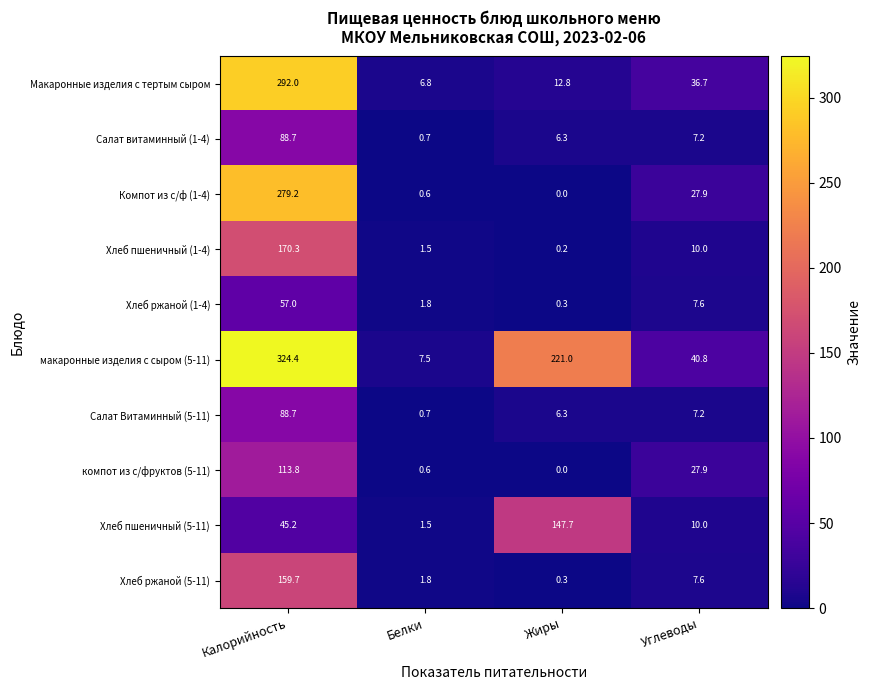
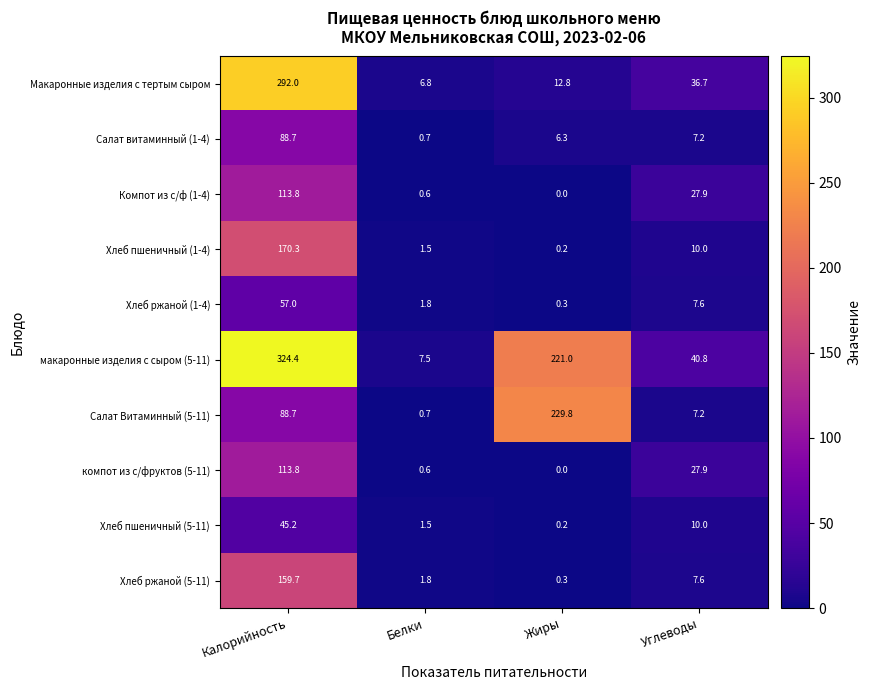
  {
    "Макаронные изделия с тертым сыром": {
      "Калорийность": 292.0,
      "Белки": 6.8,
      "Жиры": 12.8,
      "Углеводы": 36.7
    },
    "Салат витаминный (1-4)": {
      "Калорийность": 88.7,
      "Белки": 0.7,
      "Жиры": 6.3,
      "Углеводы": 7.2
    },
    "Компот из с/ф (1-4)": {
-     "Калорийность": 279.2,
+     "Калорийность": 113.8,
      "Белки": 0.6,
      "Жиры": 0.0,
      "Углеводы": 27.9
    },
    "Хлеб пшеничный (1-4)": {
      "Калорийность": 170.3,
      "Белки": 1.5,
      "Жиры": 0.2,
      "Углеводы": 10.0
    },
    "Хлеб ржаной (1-4)": {
      "Калорийность": 57.0,
      "Белки": 1.8,
      "Жиры": 0.3,
      "Углеводы": 7.6
    },
    "макаронные изделия с сыром (5-11)": {
      "Калорийность": 324.4,
      "Белки": 7.5,
      "Жиры": 221.0,
      "Углеводы": 40.8
    },
    "Салат Витаминный (5-11)": {
      "Калорийность": 88.7,
      "Белки": 0.7,
-     "Жиры": 6.3,
+     "Жиры": 229.8,
      "Углеводы": 7.2
    },
    "компот из с/фруктов (5-11)": {
      "Калорийность": 113.8,
      "Белки": 0.6,
      "Жиры": 0.0,
      "Углеводы": 27.9
    },
    "Хлеб пшеничный (5-11)": {
      "Калорийность": 45.2,
      "Белки": 1.5,
-     "Жиры": 147.7,
+     "Жиры": 0.2,
      "Углеводы": 10.0
    },
    "Хлеб ржаной (5-11)": {
      "Калорийность": 159.7,
      "Белки": 1.8,
      "Жиры": 0.3,
      "Углеводы": 7.6
    }
  }
